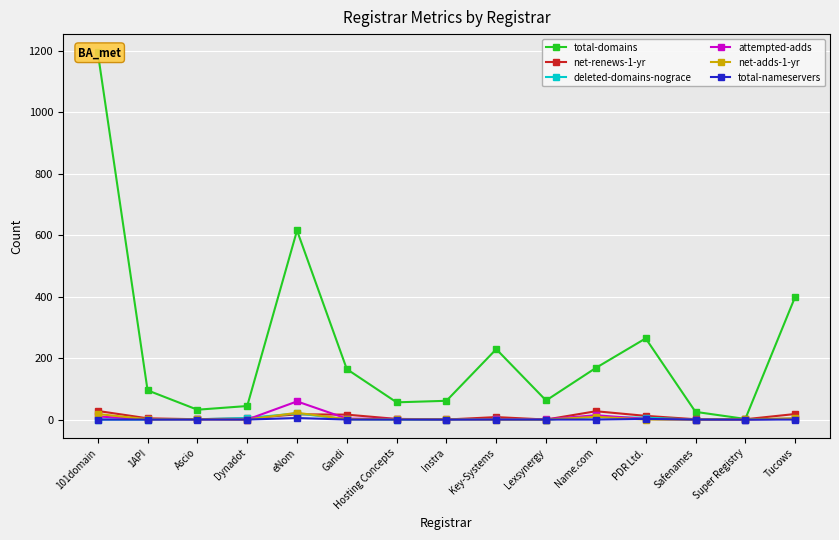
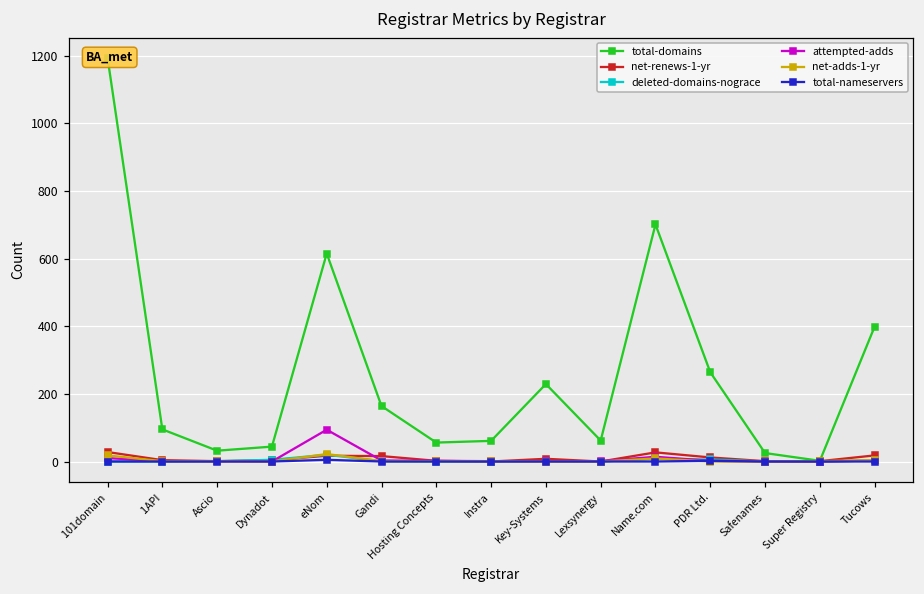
  {
    "total-domains": {
      "1API": 100,
      "Ascio": 30,
      "Dynadot": 40,
      "eNom": 620,
      "Gandi": 160,
      "Hosting Concepts": 60,
      "Instra": 60,
      "Key-Systems": 230,
      "Lexsynergy": 60,
-     "Name.com": 170,
+     "Name.com": 700,
      "PDR Ltd.": 260,
      "Safenames": 30,
      "Tucows": 400
    },
    "net-renews-1-yr": {
      "101domain": 30,
      "Gandi": 20,
      "Name.com": 30,
      "Tucows": 20
    },
    "attempted-adds": {
-     "eNom": 60
+     "eNom": 90
    },
    "total-nameservers": {
      "eNom": 10
    }
  }
